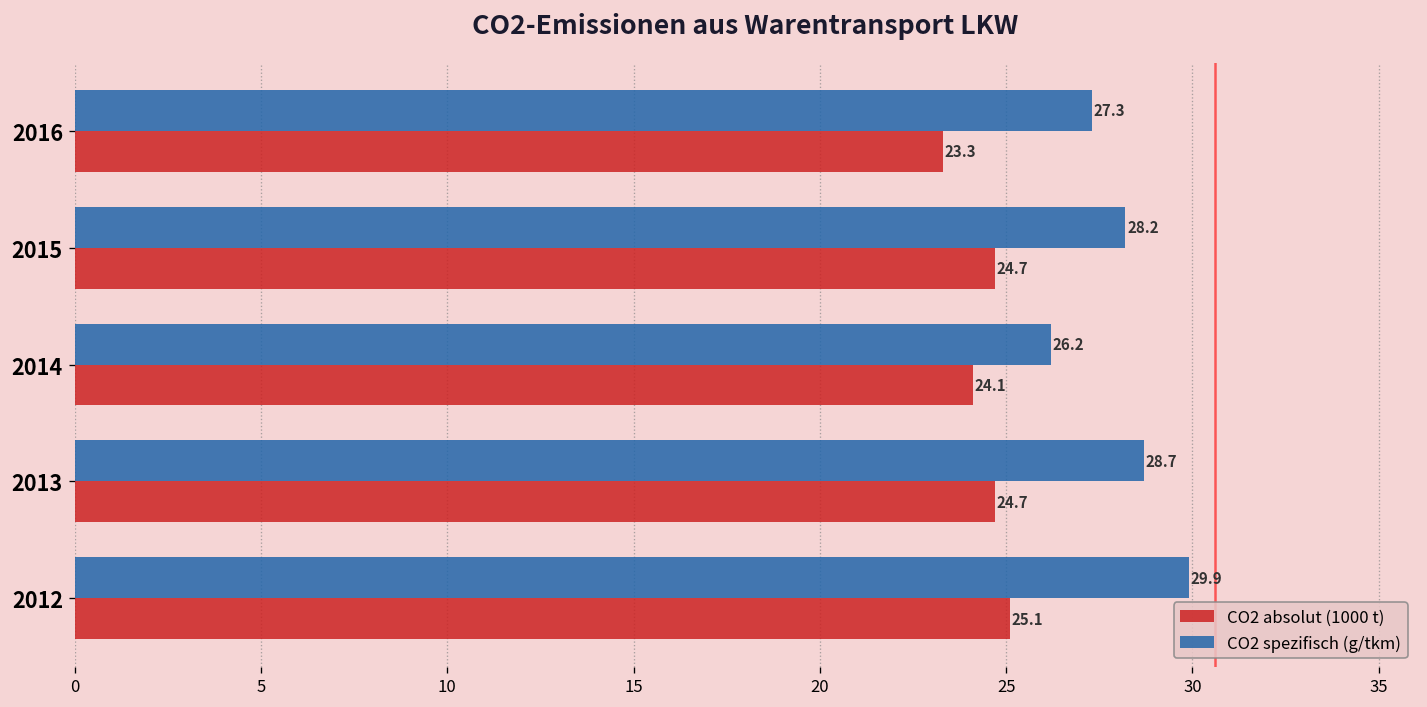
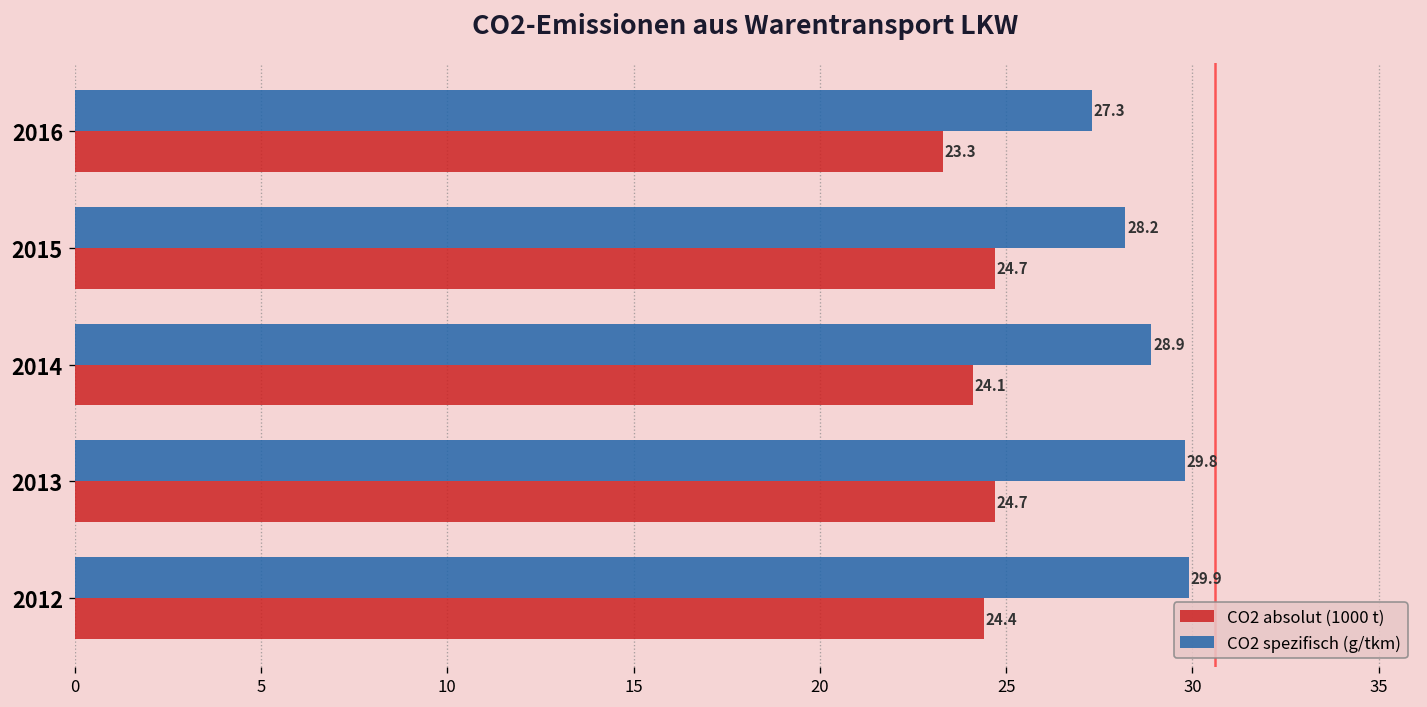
  {
    "CO2 absolut (1000 t)": {
      "2016": 23.3,
      "2015": 24.7,
      "2014": 24.1,
      "2013": 24.7,
-     "2012": 25.1
+     "2012": 24.4
    },
    "CO2 spezifisch (g/tkm)": {
      "2016": 27.3,
      "2015": 28.2,
-     "2014": 26.2,
-     "2013": 28.7,
+     "2014": 28.9,
+     "2013": 29.8,
      "2012": 29.9
    }
  }
